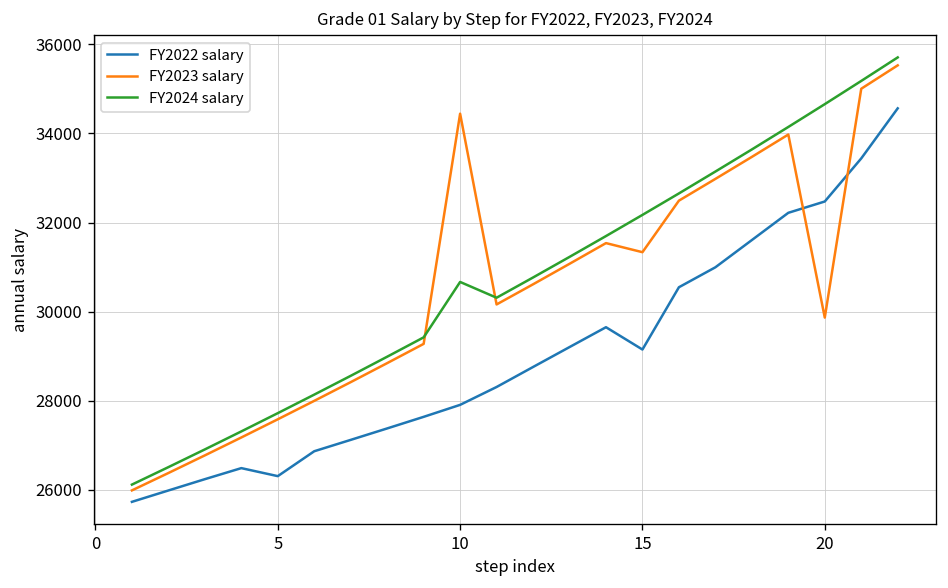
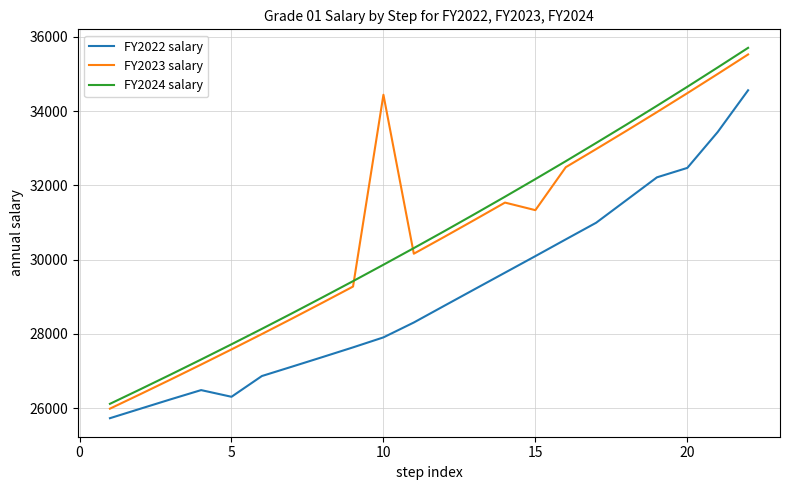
  {
    "FY2022 salary": {
      "5": 26300,
      "10": 27900,
-     "15": 29200,
+     "15": 30100,
      "20": 32500
    },
    "FY2023 salary": {
      "5": 27600,
      "10": 34400,
      "15": 31300,
-     "20": 29900
+     "20": 34500
    },
    "FY2024 salary": {
      "5": 27700,
-     "10": 30700,
+     "10": 29900,
      "15": 32200,
      "20": 34700
    }
  }
